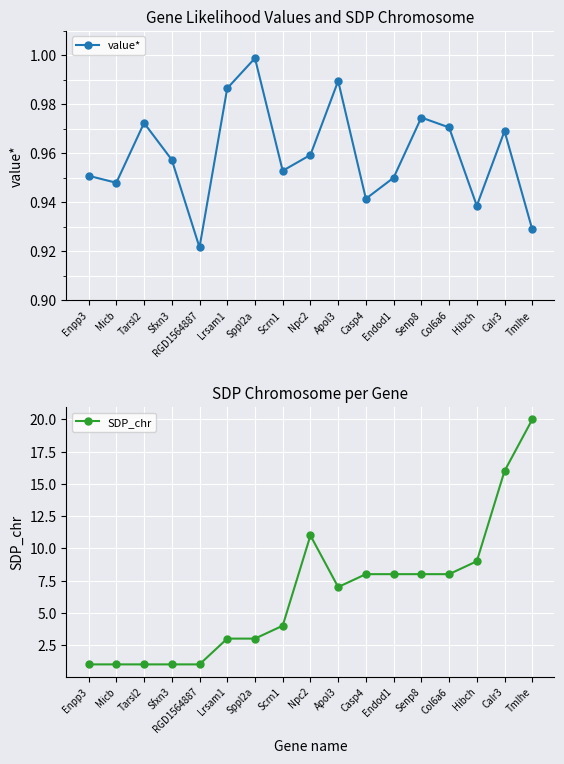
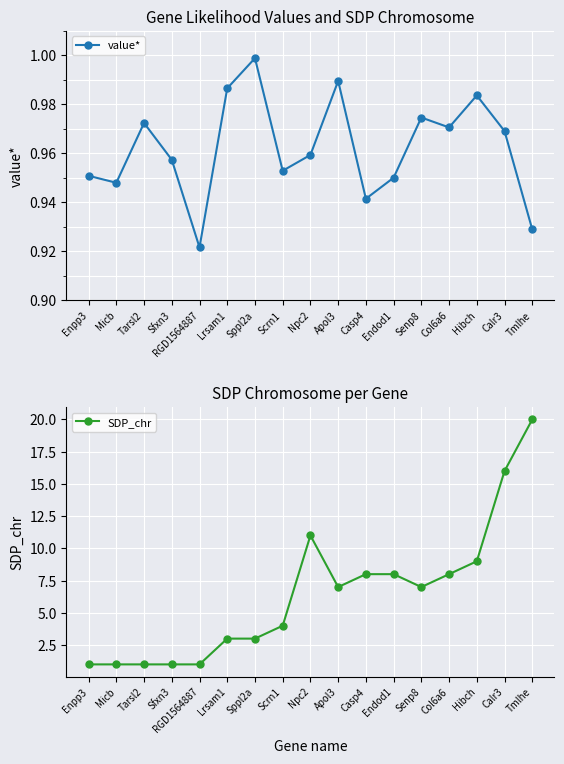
  {
    "Gene Likelihood Values and SDP Chromosome": {
      "Enpp3": 0.951,
      "Micb": 0.948,
      "Tarsl2": 0.972,
      "Sfxn3": 0.957,
      "RGD1564887": 0.922,
      "Lrsam1": 0.987,
      "Sppl2a": 0.999,
      "Scrn1": 0.953,
      "Npc2": 0.959,
      "Apol3": 0.990,
      "Casp4": 0.941,
      "Endod1": 0.950,
      "Senp8": 0.975,
      "Col6a6": 0.971,
-     "Hibch": 0.939,
+     "Hibch": 0.984,
      "Calr3": 0.969,
      "Tmlhe": 0.929
    },
    "SDP Chromosome per Gene": {
      "Enpp3": 1,
      "Micb": 1,
      "Tarsl2": 1,
      "Sfxn3": 1,
      "RGD1564887": 1,
      "Lrsam1": 3,
      "Sppl2a": 3,
      "Scrn1": 4,
      "Npc2": 11,
      "Apol3": 7,
      "Casp4": 8,
      "Endod1": 8,
-     "Senp8": 8,
+     "Senp8": 7,
      "Col6a6": 8,
      "Hibch": 9,
      "Calr3": 16,
      "Tmlhe": 20
    }
  }
